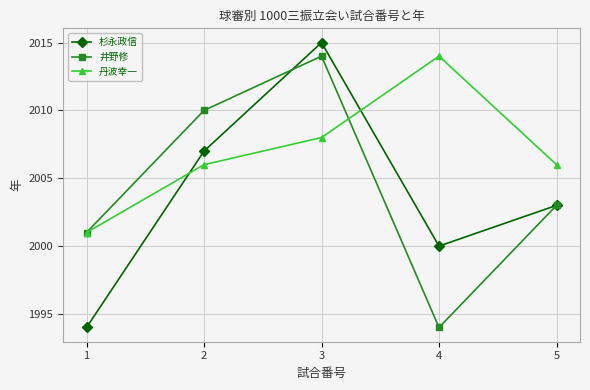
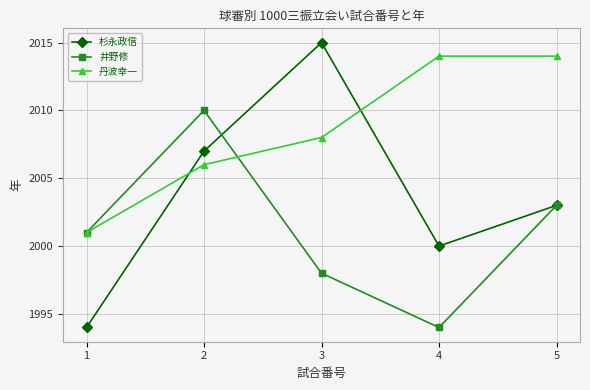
  {
    "杉永政信": {
      "1": 1994,
      "2": 2007,
      "3": 2015,
      "4": 2000
    },
    "井野修": {
      "2": 2010,
-     "3": 2014,
+     "3": 1998,
      "4": 1994
    },
    "丹波幸一": {
      "2": 2006,
      "3": 2008,
      "4": 2014,
-     "5": 2006
+     "5": 2014
    }
  }
